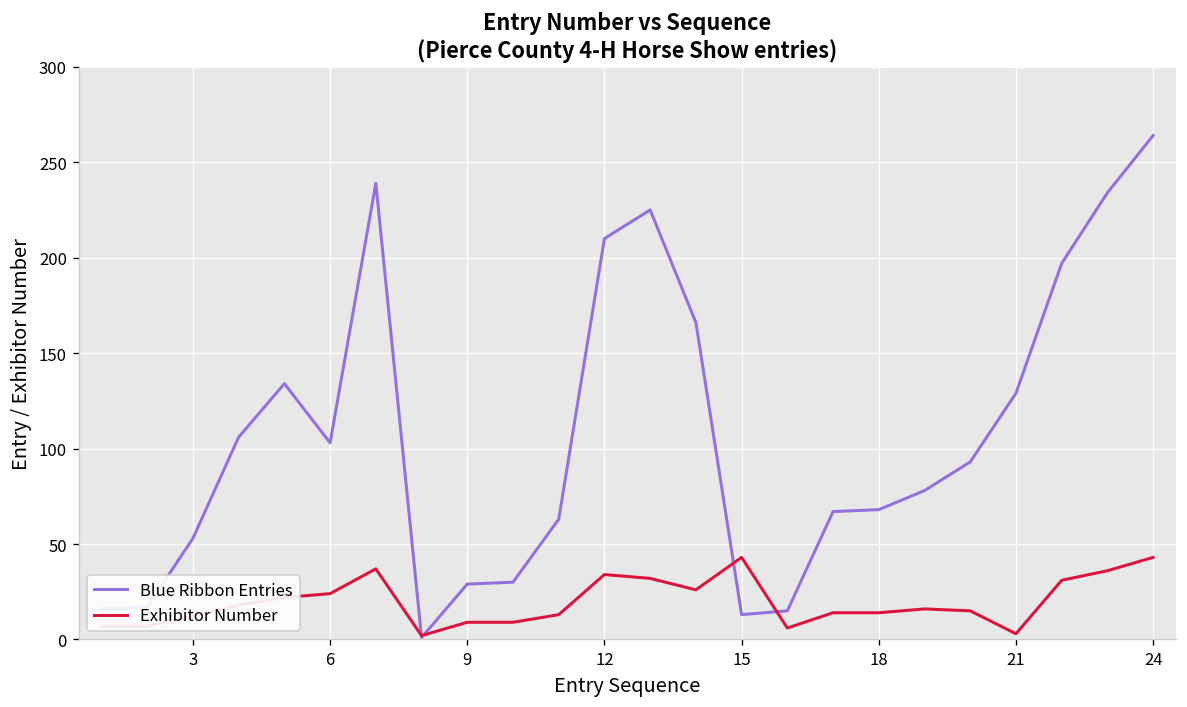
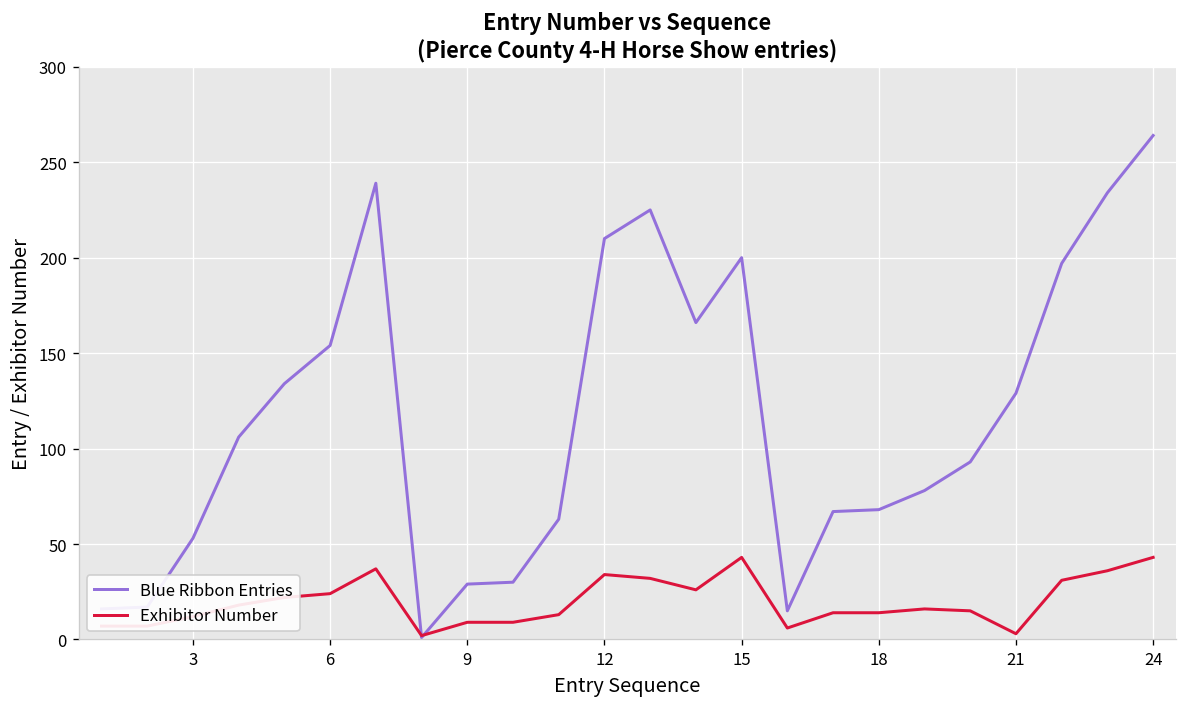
  {
    "Blue Ribbon Entries": {
      "3": 53,
-     "6": 103,
+     "6": 154,
      "9": 29,
      "12": 210,
-     "15": 13,
+     "15": 200,
      "18": 68,
      "21": 129,
      "24": 264
    },
    "Exhibitor Number": {
      "6": 24,
      "9": 9,
      "12": 34,
      "15": 43,
      "18": 14,
      "21": 3,
      "24": 43
    }
  }
